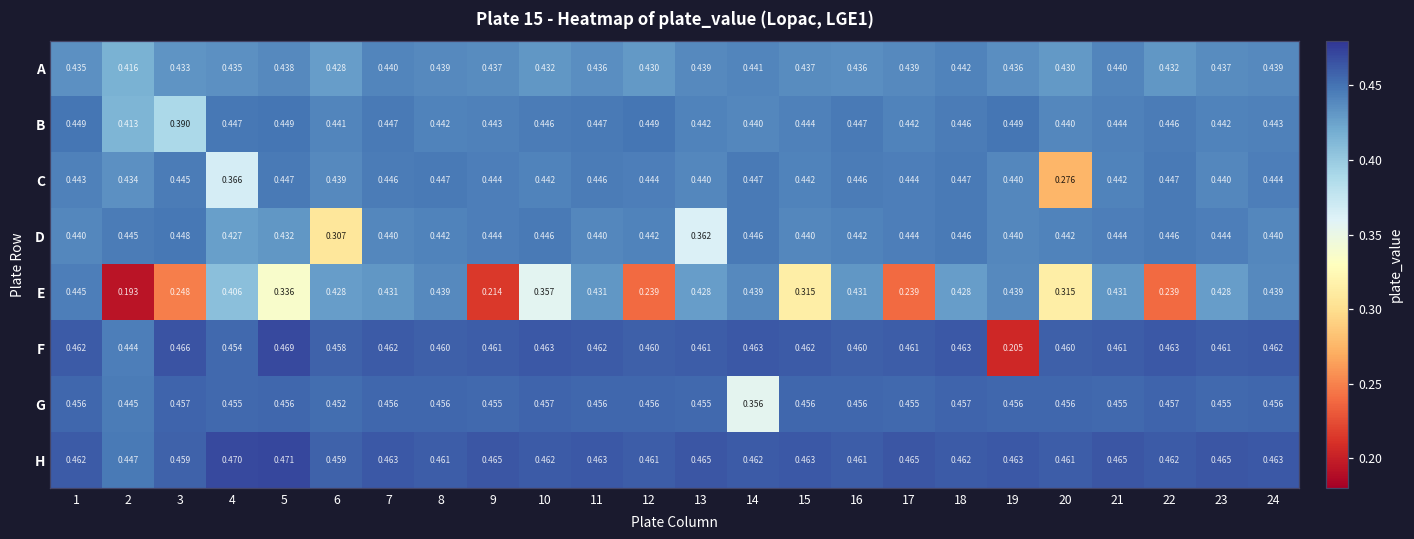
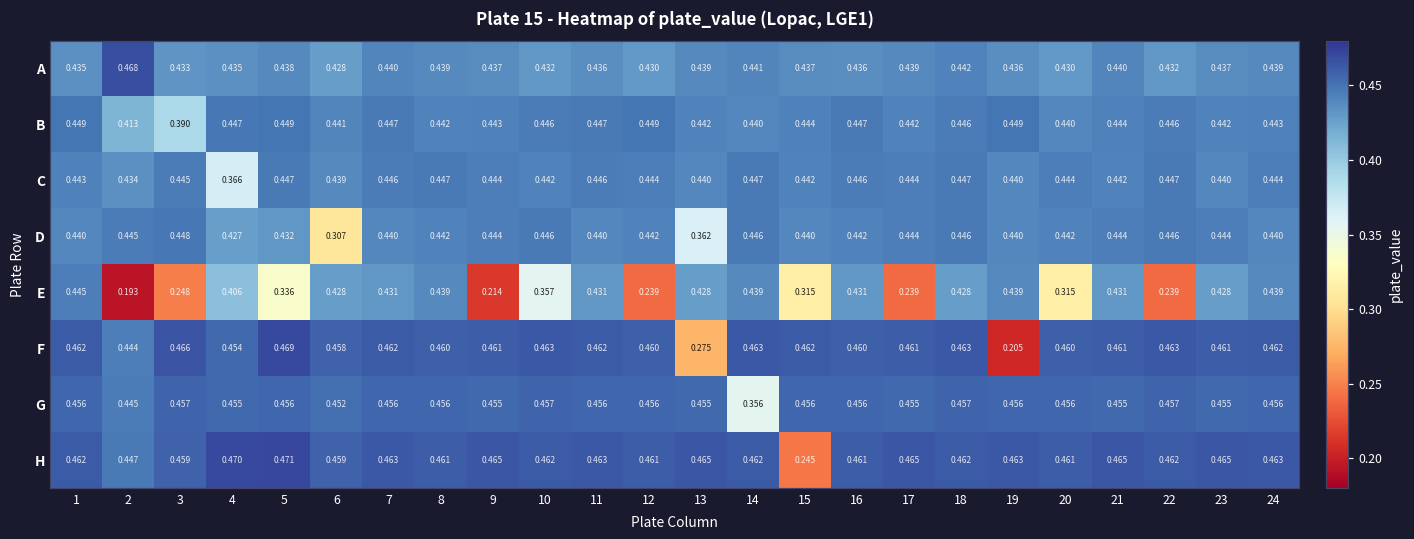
  {
    "A": {
      "1": 0.435,
-     "2": 0.416,
+     "2": 0.468,
      "3": 0.433,
      "4": 0.435,
      "5": 0.438,
      "6": 0.428,
      "7": 0.440,
      "8": 0.439,
      "9": 0.437,
      "10": 0.432,
      "11": 0.436,
      "12": 0.430,
      "13": 0.439,
      "14": 0.441,
      "15": 0.437,
      "16": 0.436,
      "17": 0.439,
      "18": 0.442,
      "19": 0.436,
      "20": 0.430,
      "21": 0.440,
      "22": 0.432,
      "23": 0.437,
      "24": 0.439
    },
    "B": {
      "1": 0.449,
      "2": 0.413,
      "3": 0.390,
      "4": 0.447,
      "5": 0.449,
      "6": 0.441,
      "7": 0.447,
      "8": 0.442,
      "9": 0.443,
      "10": 0.446,
      "11": 0.447,
      "12": 0.449,
      "13": 0.442,
      "14": 0.440,
      "15": 0.444,
      "16": 0.447,
      "17": 0.442,
      "18": 0.446,
      "19": 0.449,
      "20": 0.440,
      "21": 0.444,
      "22": 0.446,
      "23": 0.442,
      "24": 0.443
    },
    "C": {
      "1": 0.443,
      "2": 0.434,
      "3": 0.445,
      "4": 0.366,
      "5": 0.447,
      "6": 0.439,
      "7": 0.446,
      "8": 0.447,
      "9": 0.444,
      "10": 0.442,
      "11": 0.446,
      "12": 0.444,
      "13": 0.440,
      "14": 0.447,
      "15": 0.442,
      "16": 0.446,
      "17": 0.444,
      "18": 0.447,
      "19": 0.440,
-     "20": 0.276,
+     "20": 0.444,
      "21": 0.442,
      "22": 0.447,
      "23": 0.440,
      "24": 0.444
    },
    "D": {
      "1": 0.440,
      "2": 0.445,
      "3": 0.448,
      "4": 0.427,
      "5": 0.432,
      "6": 0.307,
      "7": 0.440,
      "8": 0.442,
      "9": 0.444,
      "10": 0.446,
      "11": 0.440,
      "12": 0.442,
      "13": 0.362,
      "14": 0.446,
      "15": 0.440,
      "16": 0.442,
      "17": 0.444,
      "18": 0.446,
      "19": 0.440,
      "20": 0.442,
      "21": 0.444,
      "22": 0.446,
      "23": 0.444,
      "24": 0.440
    },
    "E": {
      "1": 0.445,
      "2": 0.193,
      "3": 0.248,
      "4": 0.406,
      "5": 0.336,
      "6": 0.428,
      "7": 0.431,
      "8": 0.439,
      "9": 0.214,
      "10": 0.357,
      "11": 0.431,
      "12": 0.239,
      "13": 0.428,
      "14": 0.439,
      "15": 0.315,
      "16": 0.431,
      "17": 0.239,
      "18": 0.428,
      "19": 0.439,
      "20": 0.315,
      "21": 0.431,
      "22": 0.239,
      "23": 0.428,
      "24": 0.439
    },
    "F": {
      "1": 0.462,
      "2": 0.444,
      "3": 0.466,
      "4": 0.454,
      "5": 0.469,
      "6": 0.458,
      "7": 0.462,
      "8": 0.460,
      "9": 0.461,
      "10": 0.463,
      "11": 0.462,
      "12": 0.460,
-     "13": 0.461,
+     "13": 0.275,
      "14": 0.463,
      "15": 0.462,
      "16": 0.460,
      "17": 0.461,
      "18": 0.463,
      "19": 0.205,
      "20": 0.460,
      "21": 0.461,
      "22": 0.463,
      "23": 0.461,
      "24": 0.462
    },
    "G": {
      "1": 0.456,
      "2": 0.445,
      "3": 0.457,
      "4": 0.455,
      "5": 0.456,
      "6": 0.452,
      "7": 0.456,
      "8": 0.456,
      "9": 0.455,
      "10": 0.457,
      "11": 0.456,
      "12": 0.456,
      "13": 0.455,
      "14": 0.356,
      "15": 0.456,
      "16": 0.456,
      "17": 0.455,
      "18": 0.457,
      "19": 0.456,
      "20": 0.456,
      "21": 0.455,
      "22": 0.457,
      "23": 0.455,
      "24": 0.456
    },
    "H": {
      "1": 0.462,
      "2": 0.447,
      "3": 0.459,
      "4": 0.470,
      "5": 0.471,
      "6": 0.459,
      "7": 0.463,
      "8": 0.461,
      "9": 0.465,
      "10": 0.462,
      "11": 0.463,
      "12": 0.461,
      "13": 0.465,
      "14": 0.462,
-     "15": 0.463,
+     "15": 0.245,
      "16": 0.461,
      "17": 0.465,
      "18": 0.462,
      "19": 0.463,
      "20": 0.461,
      "21": 0.465,
      "22": 0.462,
      "23": 0.465,
      "24": 0.463
    }
  }
